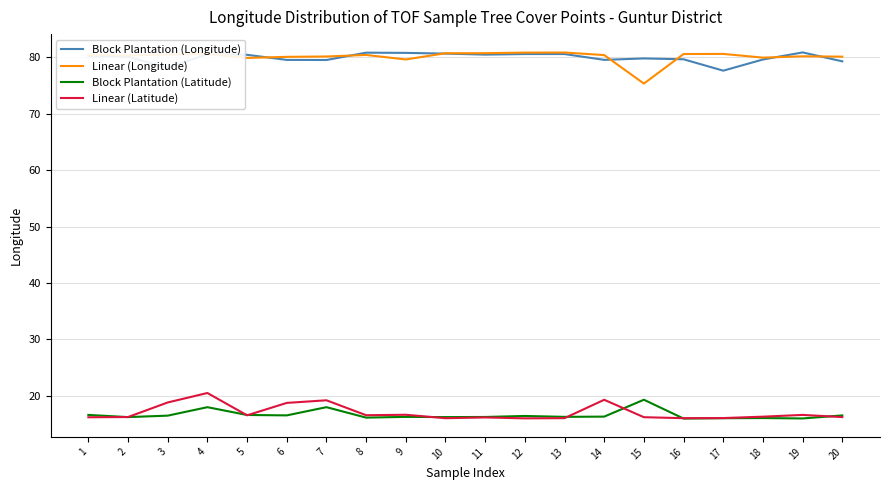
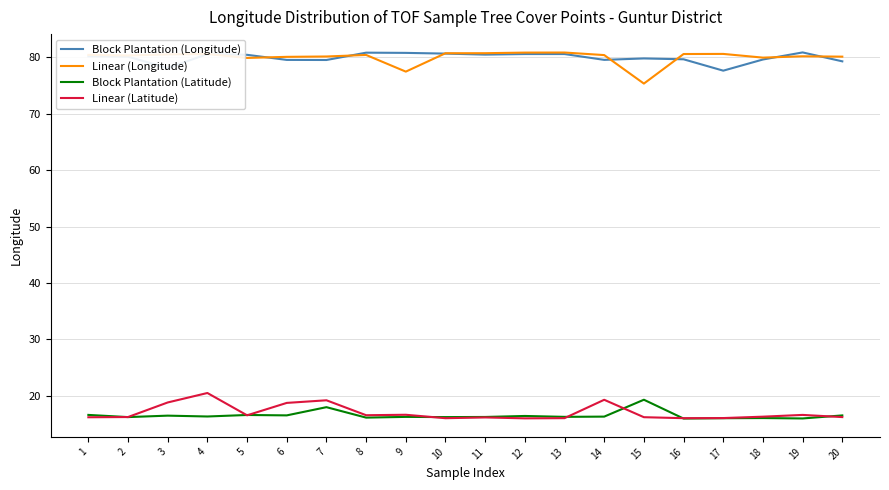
  {
    "Block Plantation (Longitude)": {
      "5": 80,
      "6": 80,
      "7": 80,
      "9": 81,
      "14": 80,
      "15": 80,
      "16": 80,
      "17": 78,
      "19": 81,
      "20": 79
    },
    "Linear (Longitude)": {
      "5": 80,
      "6": 80,
      "7": 80,
-     "9": 80,
+     "9": 77,
      "14": 80,
      "15": 75,
      "16": 81,
      "17": 81,
      "19": 80,
      "20": 80
    },
    "Block Plantation (Latitude)": {
      "3": 16,
-     "4": 18,
+     "4": 16,
      "6": 16,
      "7": 18,
      "14": 16,
      "15": 19,
      "19": 16
    },
    "Linear (Latitude)": {
      "3": 19,
      "4": 20,
      "6": 19,
      "7": 19,
      "14": 19,
      "15": 16,
      "19": 17
    }
  }
